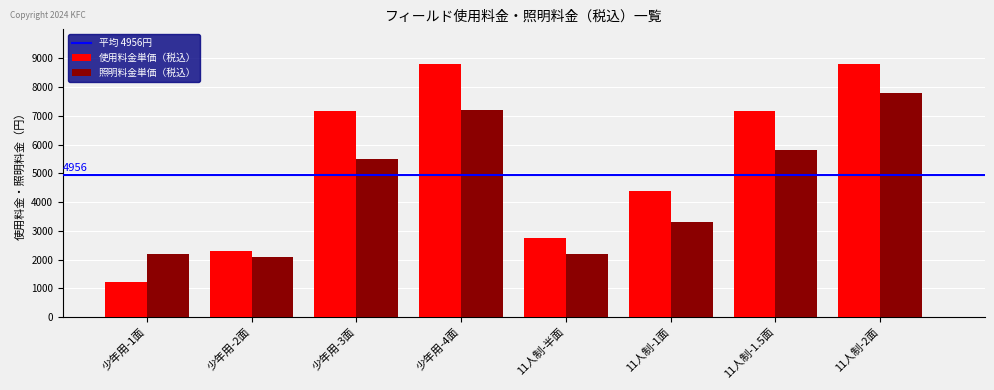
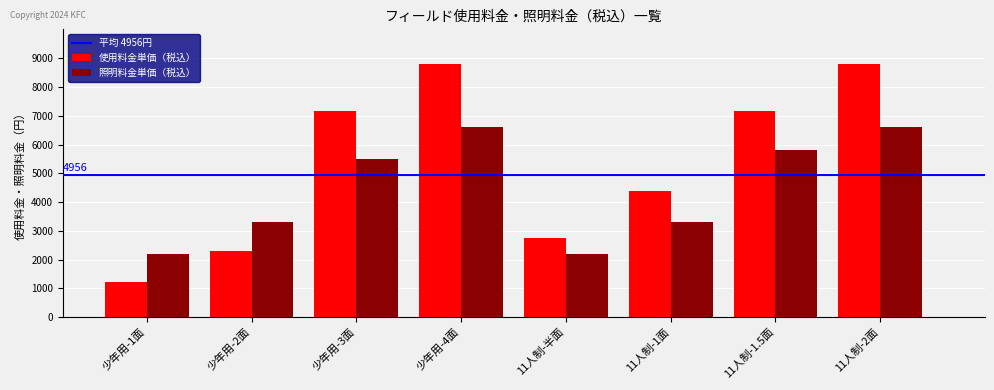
  {
    "使用料金単価（税込）": {
      "少年用-1面": 1200,
      "少年用-2面": 2300,
      "少年用-3面": 7200,
      "少年用-4面": 8800,
      "11人制-半面": 2800,
      "11人制-1面": 4400,
      "11人制-1.5面": 7200,
      "11人制-2面": 8800
    },
    "照明料金単価（税込）": {
      "少年用-1面": 2200,
-     "少年用-2面": 2100,
+     "少年用-2面": 3300,
      "少年用-3面": 5500,
-     "少年用-4面": 7200,
+     "少年用-4面": 6600,
      "11人制-半面": 2200,
      "11人制-1面": 3300,
      "11人制-1.5面": 5800,
-     "11人制-2面": 7800
+     "11人制-2面": 6600
    }
  }
